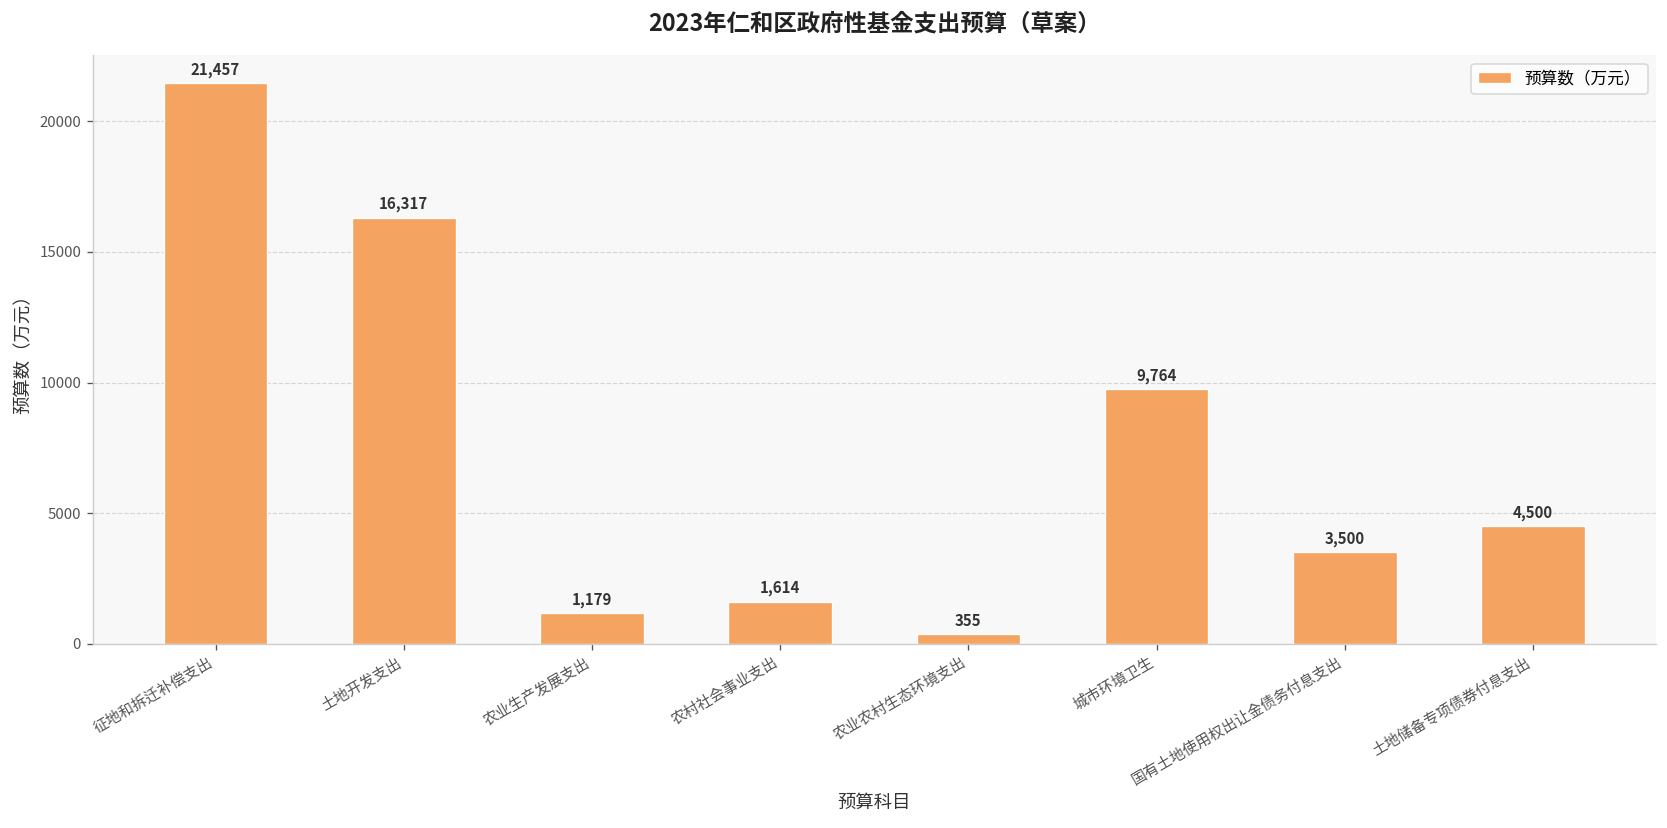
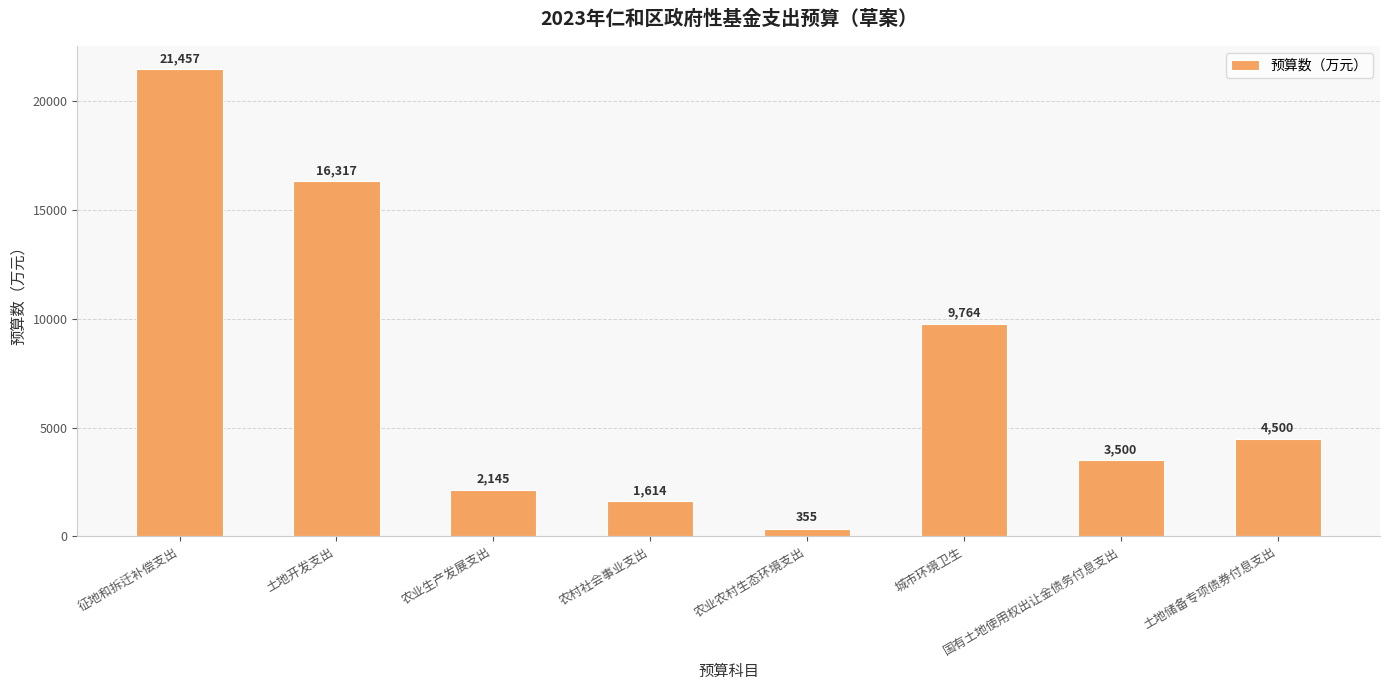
  {
    "征地和拆迁补偿支出": "21,457",
    "土地开发支出": "16,317",
-   "农业生产发展支出": "1,179",
+   "农业生产发展支出": "2,145",
    "农村社会事业支出": "1,614",
    "农业农村生态环境支出": "355",
    "城市环境卫生": "9,764",
    "国有土地使用权出让金债务付息支出": "3,500",
    "土地储备专项债券付息支出": "4,500"
  }
